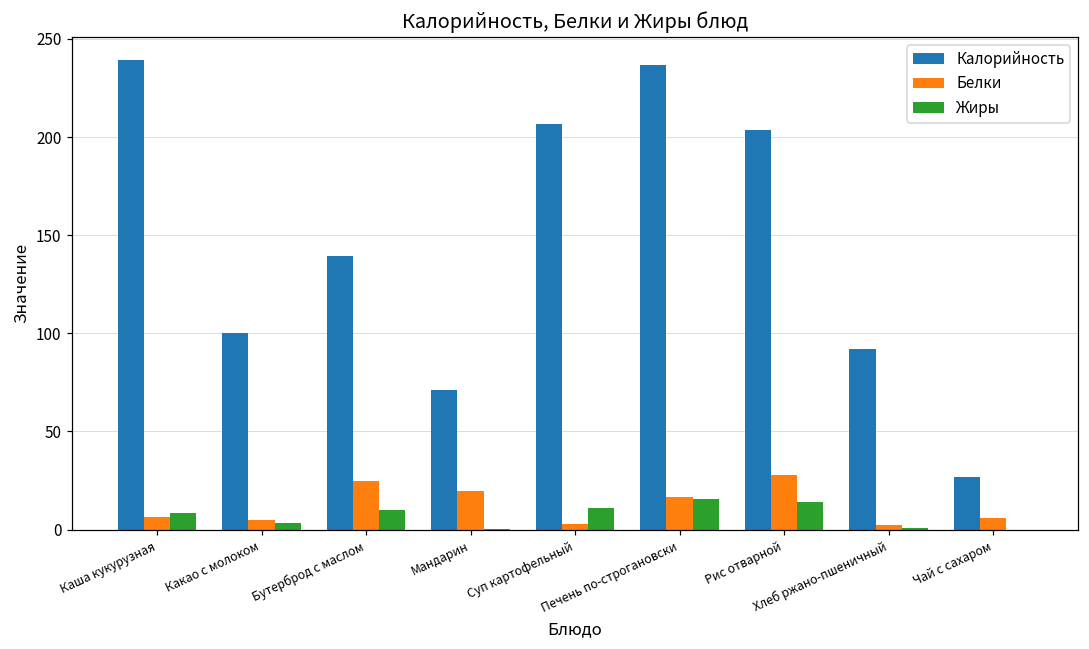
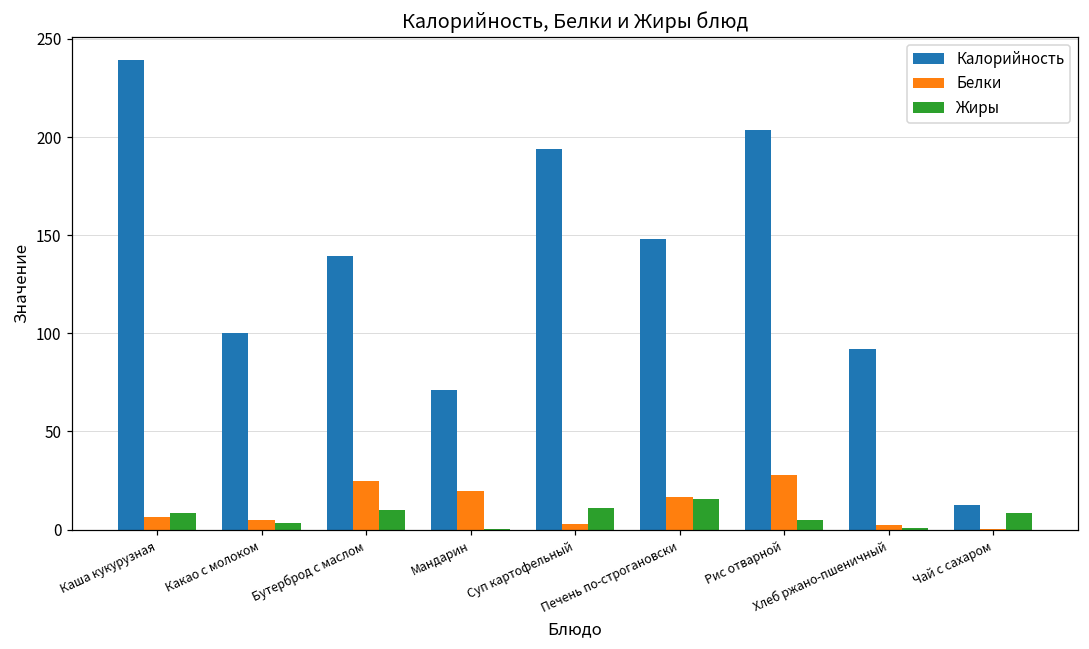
  {
    "Калорийность": {
      "Каша кукурузная": 239,
      "Какао с молоком": 100,
      "Бутерброд с маслом": 140,
      "Мандарин": 71,
-     "Суп картофельный": 207,
-     "Печень по-строгановски": 237,
+     "Суп картофельный": 194,
+     "Печень по-строгановски": 148,
      "Рис отварной": 204,
      "Хлеб ржано-пшеничный": 92,
-     "Чай с сахаром": 27
+     "Чай с сахаром": 13
    },
    "Белки": {
      "Каша кукурузная": 6,
      "Какао с молоком": 5,
      "Бутерброд с маслом": 25,
      "Мандарин": 19,
      "Суп картофельный": 3,
      "Печень по-строгановски": 17,
      "Рис отварной": 28,
      "Хлеб ржано-пшеничный": 2,
-     "Чай с сахаром": 6
+     "Чай с сахаром": 0
    },
    "Жиры": {
      "Каша кукурузная": 8,
      "Какао с молоком": 4,
      "Бутерброд с маслом": 10,
      "Суп картофельный": 11,
      "Печень по-строгановски": 16,
-     "Рис отварной": 14,
-     "Чай с сахаром": 0
+     "Рис отварной": 5,
+     "Чай с сахаром": 8
    }
  }
